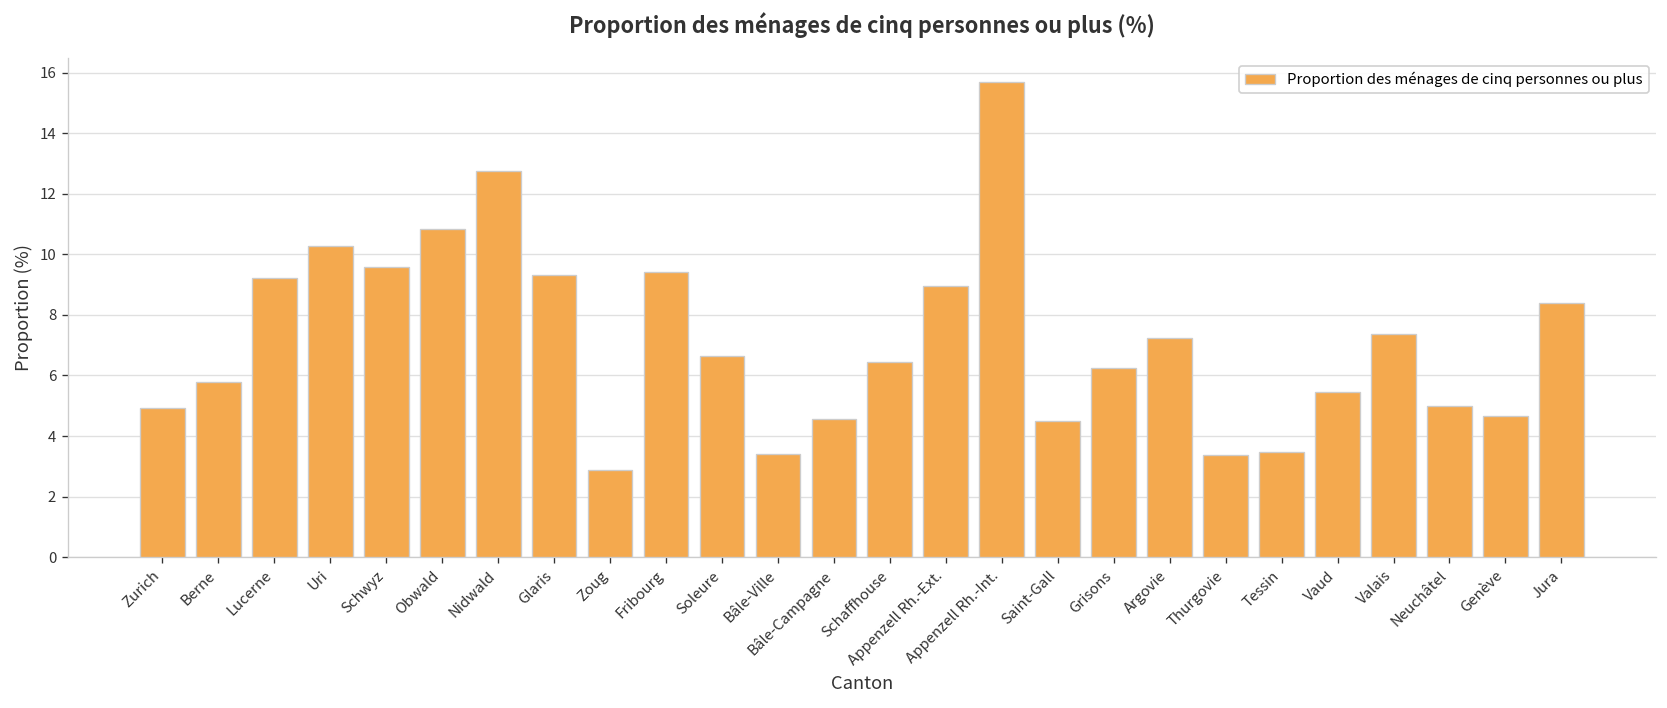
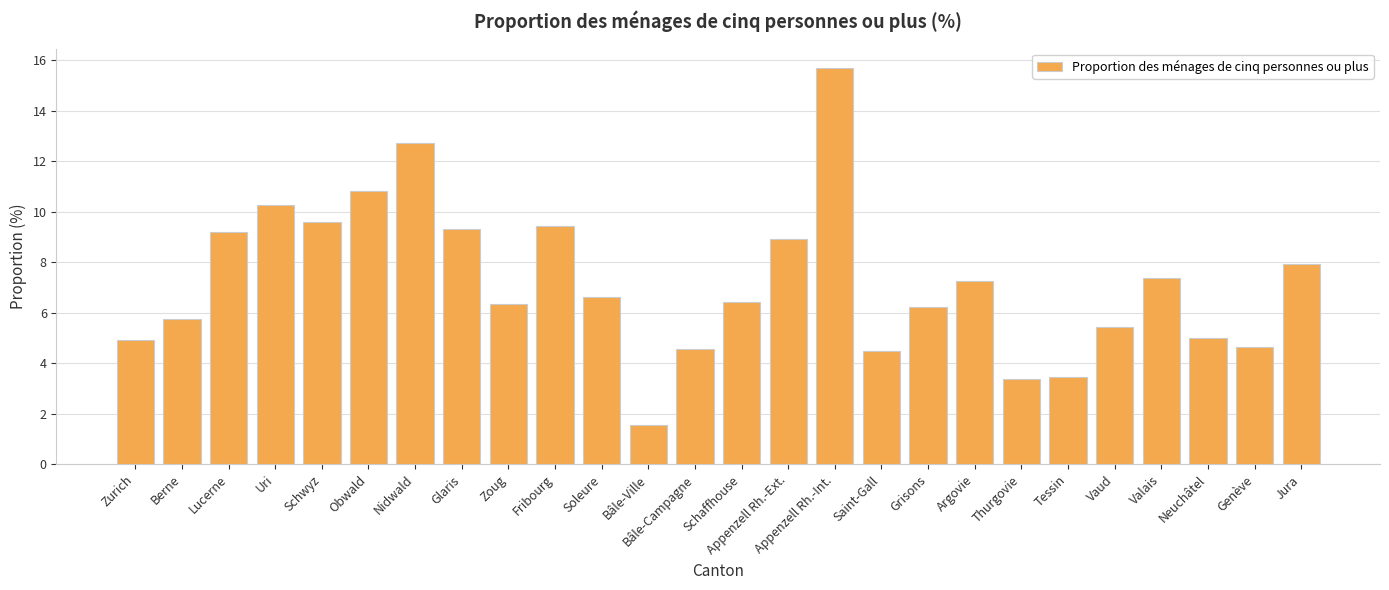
  {
    "Zurich": 4.9,
    "Berne": 5.8,
    "Lucerne": 9.2,
    "Uri": 10.3,
    "Schwyz": 9.6,
    "Obwald": 10.8,
    "Nidwald": 12.7,
    "Glaris": 9.3,
-   "Zoug": 2.9,
+   "Zoug": 6.4,
    "Fribourg": 9.4,
    "Soleure": 6.6,
-   "Bâle-Ville": 3.4,
+   "Bâle-Ville": 1.6,
    "Bâle-Campagne": 4.6,
    "Schaffhouse": 6.4,
    "Appenzell Rh.-Ext.": 8.9,
    "Appenzell Rh.-Int.": 15.7,
    "Saint-Gall": 4.5,
    "Grisons": 6.2,
    "Argovie": 7.3,
    "Thurgovie": 3.4,
    "Tessin": 3.5,
    "Vaud": 5.4,
    "Valais": 7.4,
    "Neuchâtel": 5.0,
    "Genève": 4.6,
-   "Jura": 8.4
+   "Jura": 7.9
  }
